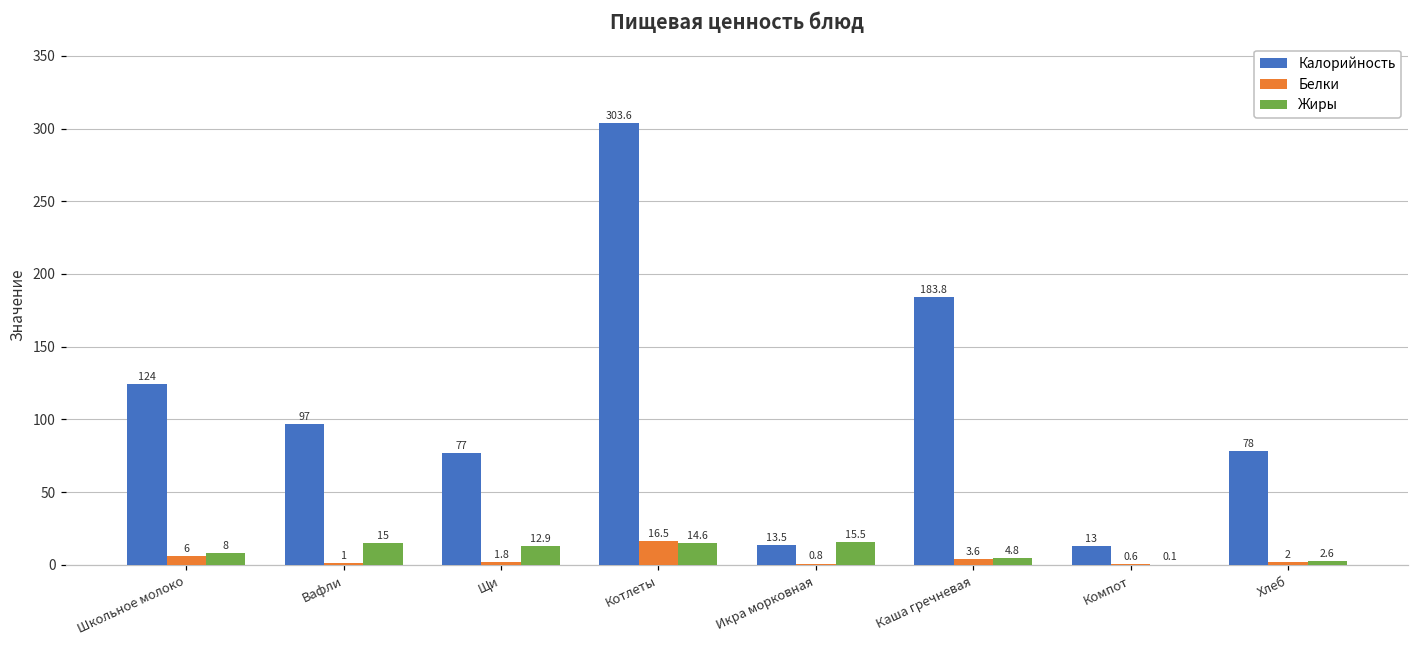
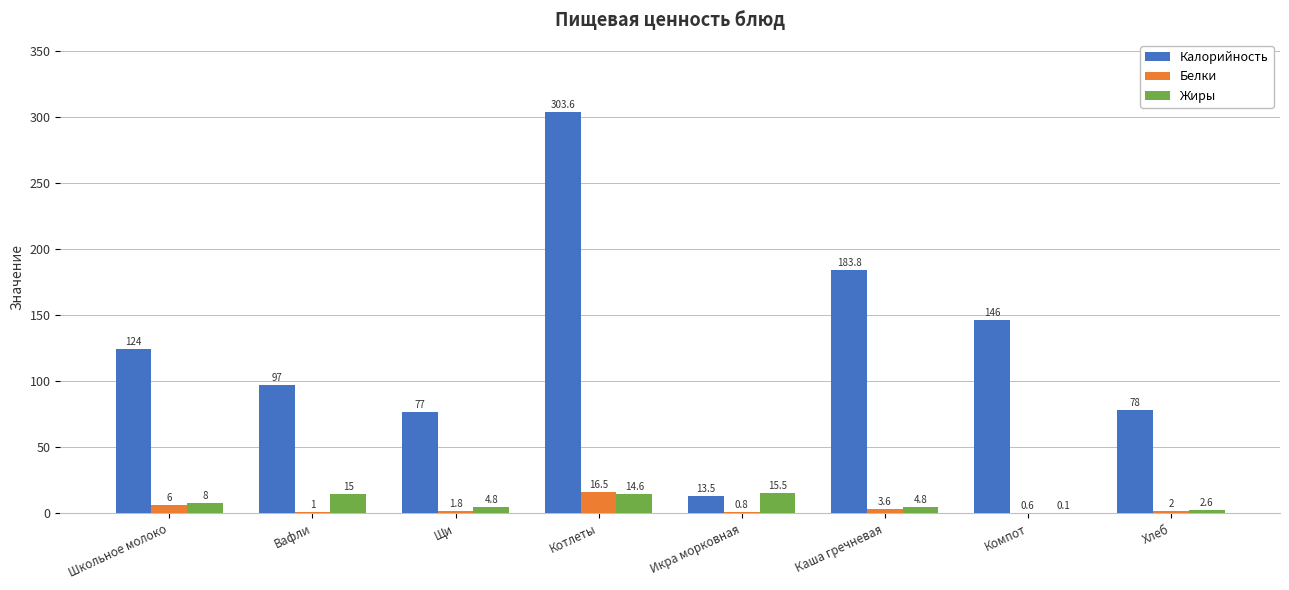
  {
    "Калорийность": {
      "Школьное молоко": 124,
      "Вафли": 97,
      "Щи": 77,
      "Котлеты": 303.6,
      "Икра морковная": 13.5,
      "Каша гречневая": 183.8,
-     "Компот": 13,
+     "Компот": 146,
      "Хлеб": 78
    },
    "Белки": {
      "Школьное молоко": 6,
      "Вафли": 1,
      "Щи": 1.8,
      "Котлеты": 16.5,
      "Икра морковная": 0.8,
      "Каша гречневая": 3.6,
      "Компот": 0.6,
      "Хлеб": 2
    },
    "Жиры": {
      "Школьное молоко": 8,
      "Вафли": 15,
-     "Щи": 12.9,
+     "Щи": 4.8,
      "Котлеты": 14.6,
      "Икра морковная": 15.5,
      "Каша гречневая": 4.8,
      "Компот": 0.1,
      "Хлеб": 2.6
    }
  }
